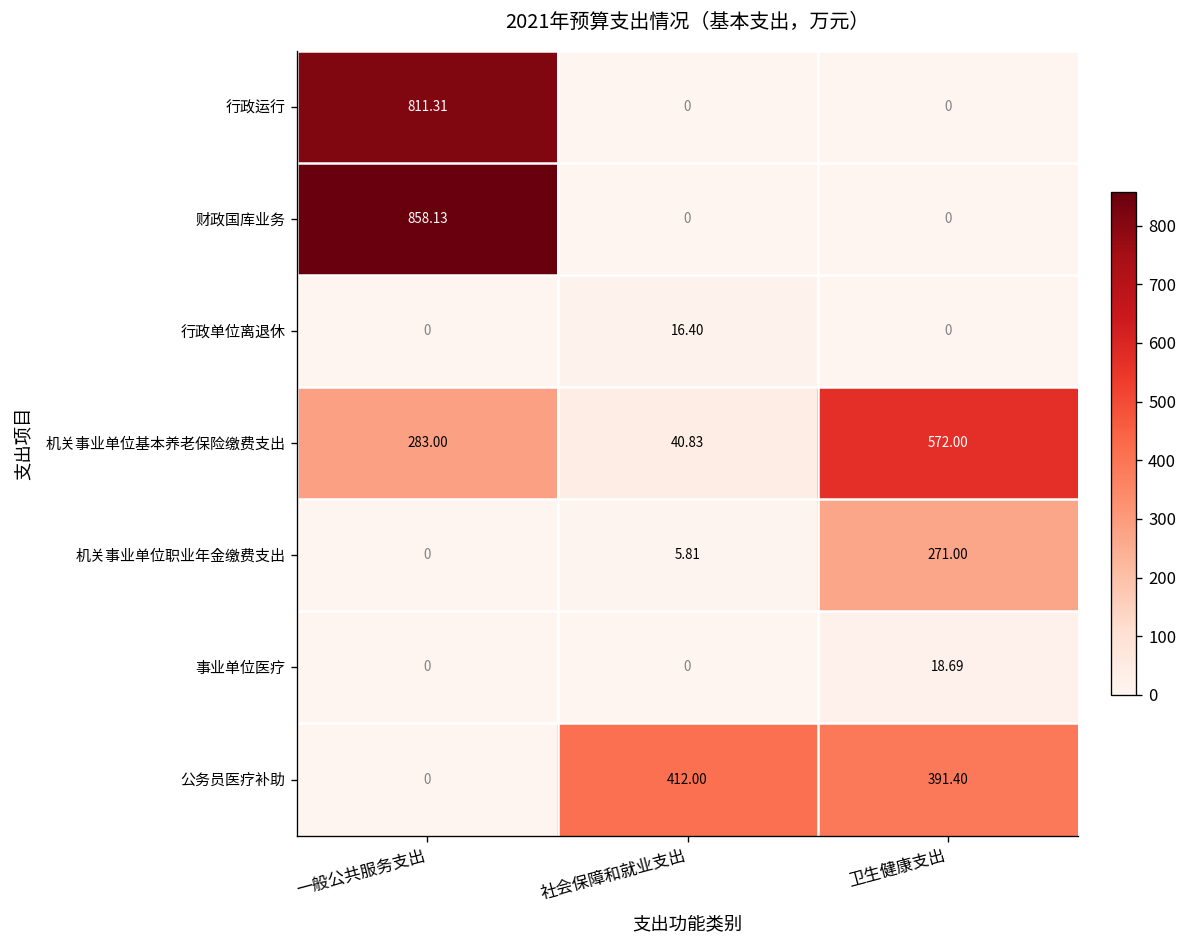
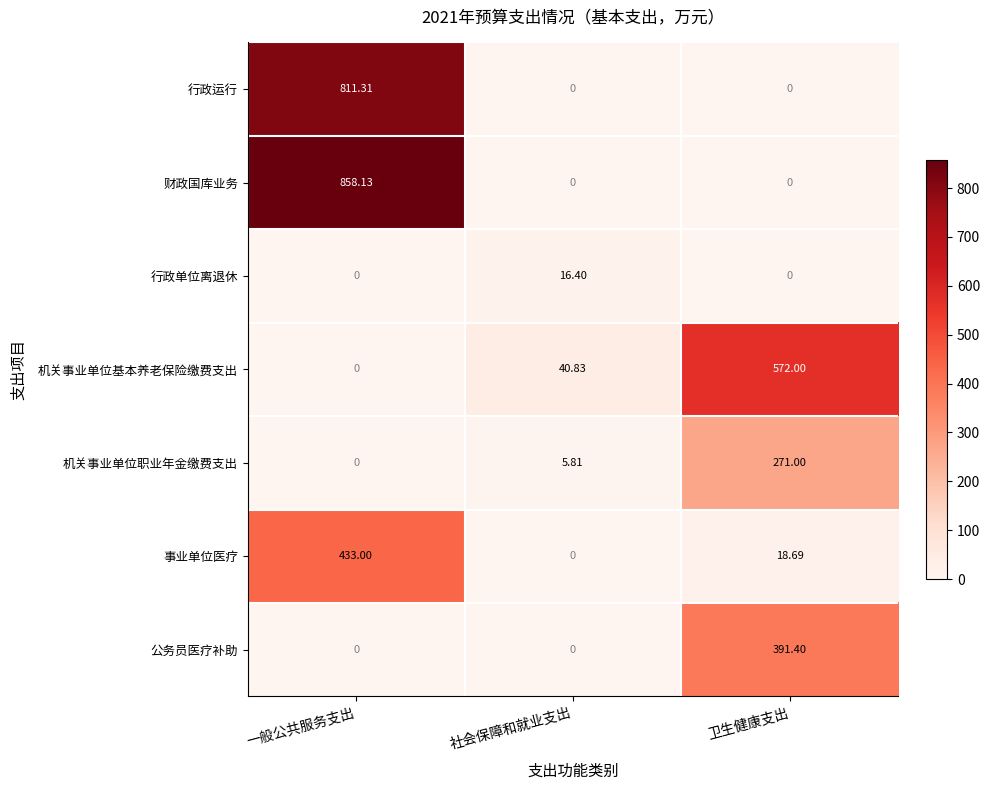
  {
    "行政运行": {
      "一般公共服务支出": 811.31,
      "社会保障和就业支出": 0,
      "卫生健康支出": 0
    },
    "财政国库业务": {
      "一般公共服务支出": 858.13,
      "社会保障和就业支出": 0,
      "卫生健康支出": 0
    },
    "行政单位离退休": {
      "一般公共服务支出": 0,
      "社会保障和就业支出": 16.40,
      "卫生健康支出": 0
    },
    "机关事业单位基本养老保险缴费支出": {
-     "一般公共服务支出": 283.00,
+     "一般公共服务支出": 0,
      "社会保障和就业支出": 40.83,
      "卫生健康支出": 572.00
    },
    "机关事业单位职业年金缴费支出": {
      "一般公共服务支出": 0,
      "社会保障和就业支出": 5.81,
      "卫生健康支出": 271.00
    },
    "事业单位医疗": {
-     "一般公共服务支出": 0,
+     "一般公共服务支出": 433.00,
      "社会保障和就业支出": 0,
      "卫生健康支出": 18.69
    },
    "公务员医疗补助": {
      "一般公共服务支出": 0,
-     "社会保障和就业支出": 412.00,
+     "社会保障和就业支出": 0,
      "卫生健康支出": 391.40
    }
  }
